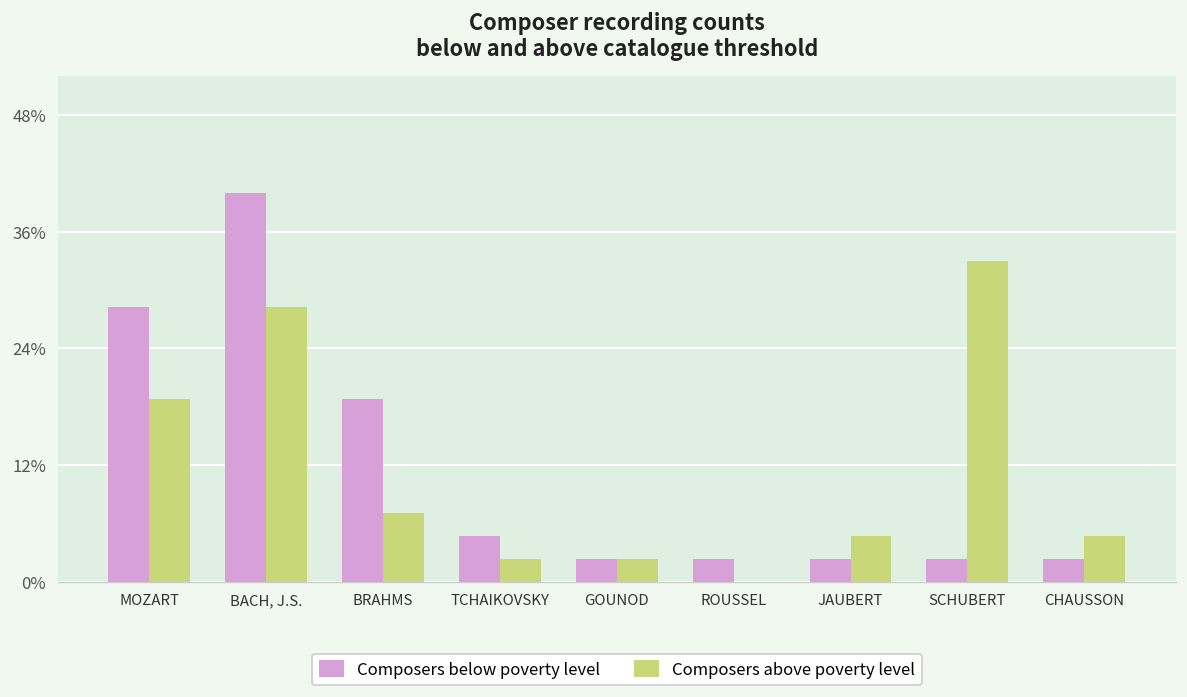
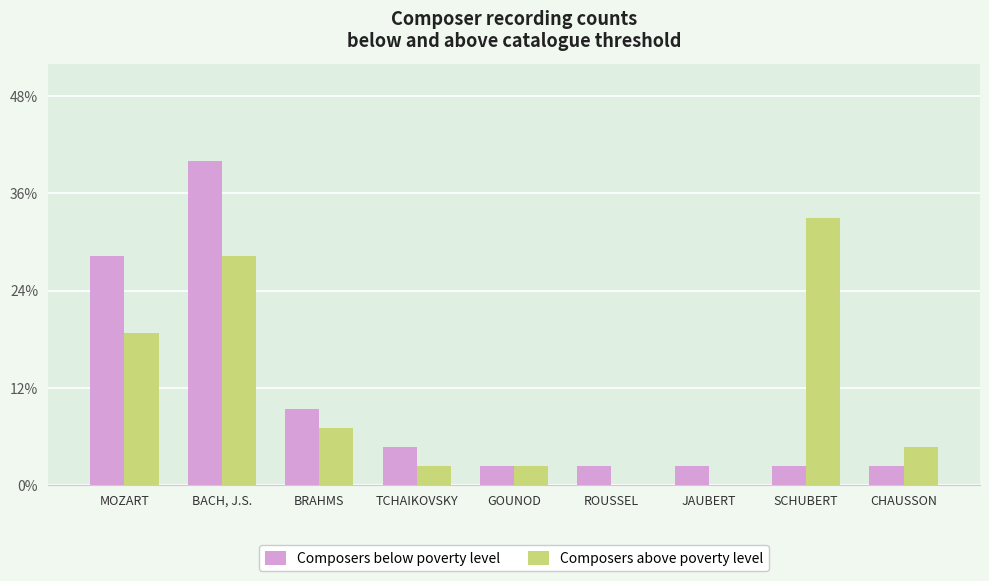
  {
    "Composers below poverty level": {
      "MOZART": "28%",
      "BACH, J.S.": "40%",
-     "BRAHMS": "19%",
+     "BRAHMS": "9%",
      "TCHAIKOVSKY": "5%",
      "GOUNOD": "2%",
      "ROUSSEL": "2%",
      "JAUBERT": "2%",
      "SCHUBERT": "2%",
      "CHAUSSON": "2%"
    },
    "Composers above poverty level": {
      "MOZART": "19%",
      "BACH, J.S.": "28%",
      "BRAHMS": "7%",
      "TCHAIKOVSKY": "2%",
      "GOUNOD": "2%",
      "ROUSSEL": "0%",
-     "JAUBERT": "5%",
+     "JAUBERT": "0%",
      "SCHUBERT": "33%",
      "CHAUSSON": "5%"
    }
  }
